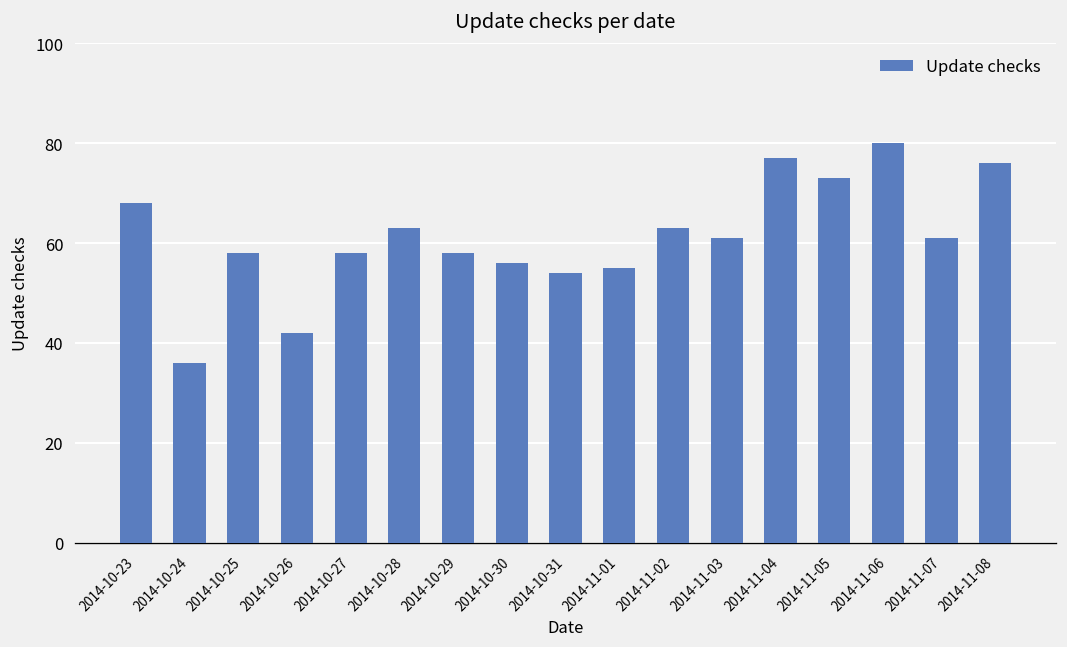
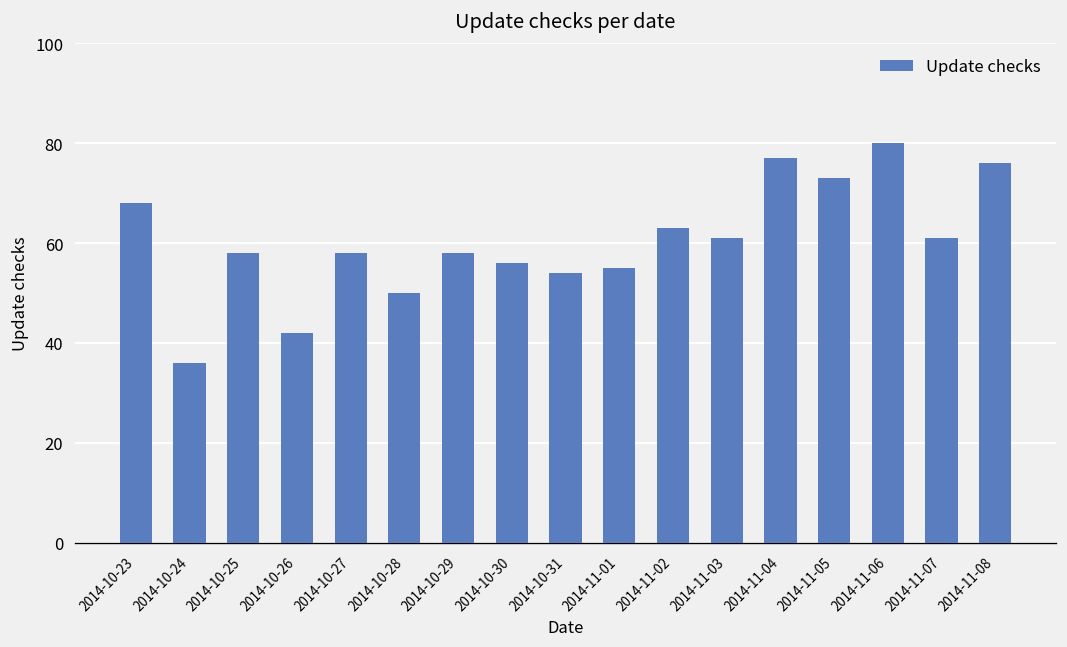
  {
    "2014-10-23": 68,
    "2014-10-24": 36,
    "2014-10-25": 58,
    "2014-10-26": 42,
    "2014-10-27": 58,
-   "2014-10-28": 63,
+   "2014-10-28": 50,
    "2014-10-29": 58,
    "2014-10-30": 56,
    "2014-10-31": 54,
    "2014-11-01": 55,
    "2014-11-02": 63,
    "2014-11-03": 61,
    "2014-11-04": 77,
    "2014-11-05": 73,
    "2014-11-06": 80,
    "2014-11-07": 61,
    "2014-11-08": 76
  }
